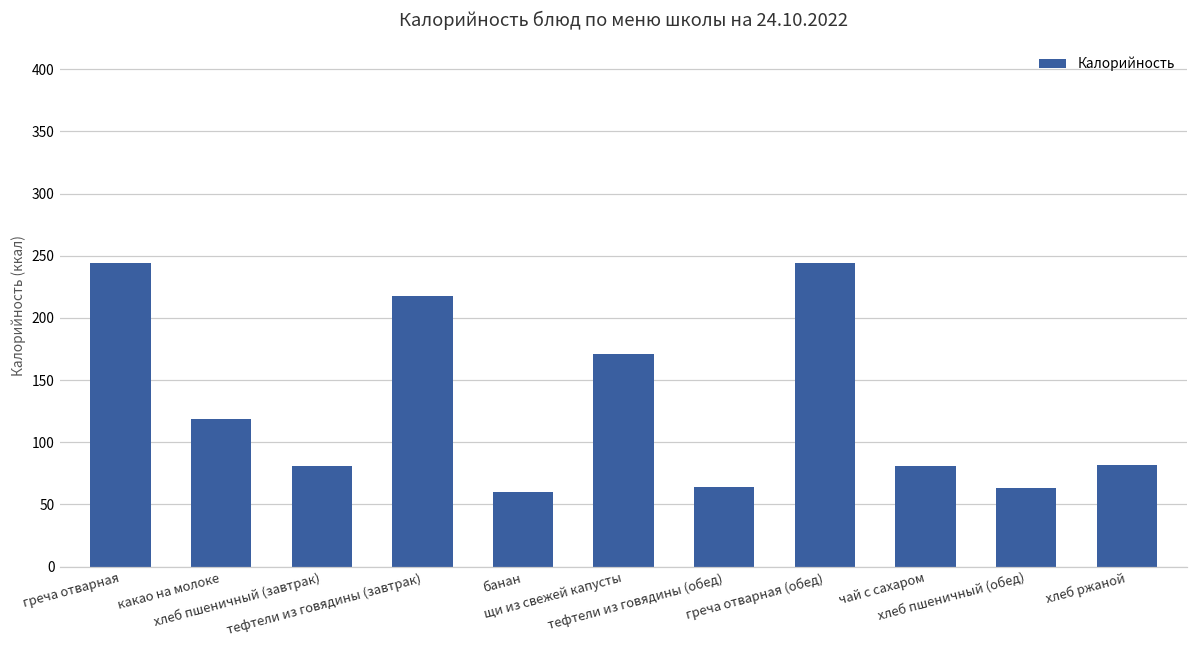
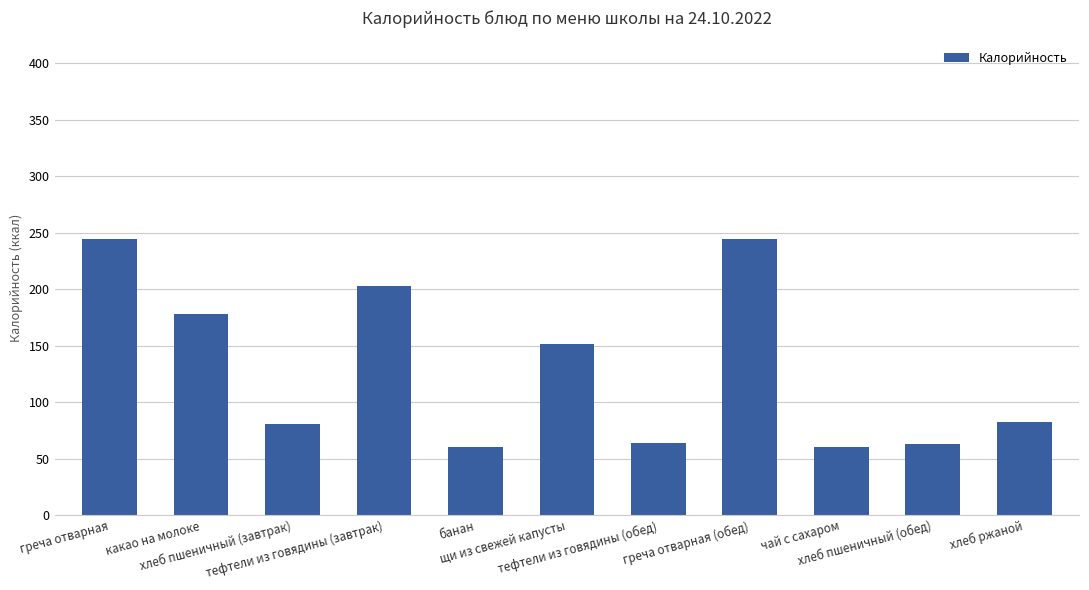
  {
    "греча отварная": 244,
-   "какао на молоке": 119,
+   "какао на молоке": 178,
    "хлеб пшеничный (завтрак)": 81,
-   "тефтели из говядины (завтрак)": 218,
+   "тефтели из говядины (завтрак)": 203,
    "банан": 60,
-   "щи из свежей капусты": 171,
+   "щи из свежей капусты": 151,
    "тефтели из говядины (обед)": 64,
    "греча отварная (обед)": 244,
-   "чай с сахаром": 81,
+   "чай с сахаром": 60,
    "хлеб пшеничный (обед)": 63,
    "хлеб ржаной": 82
  }
